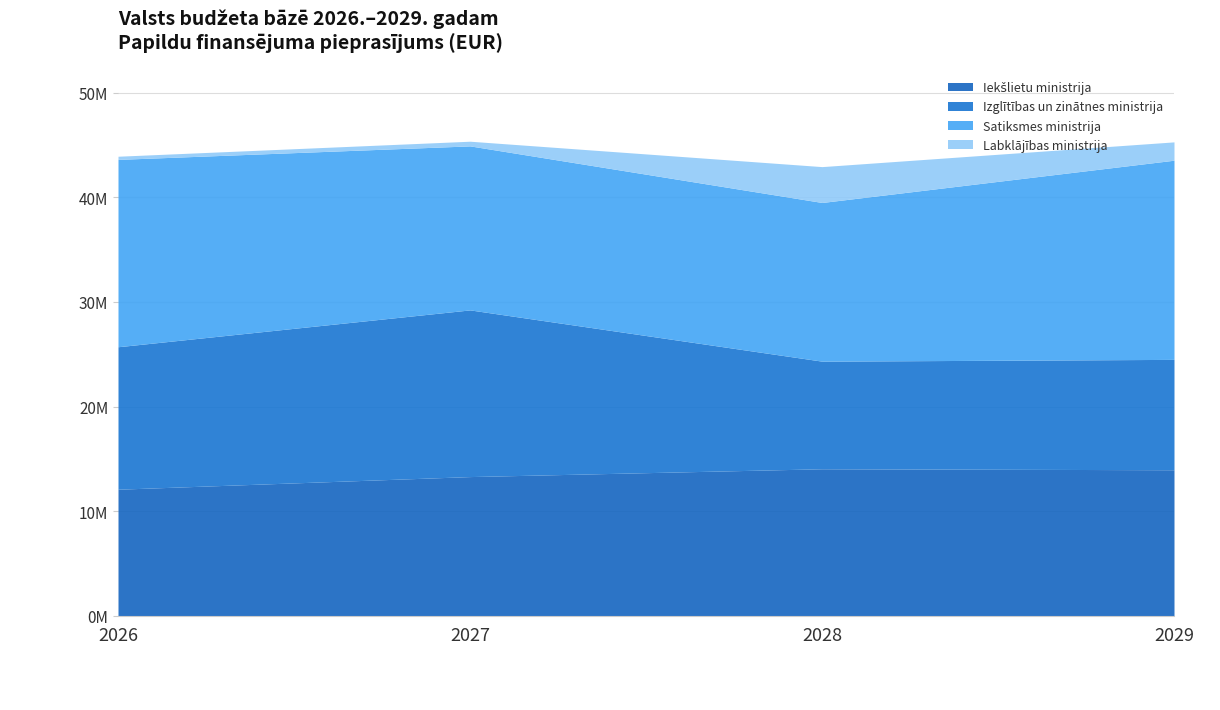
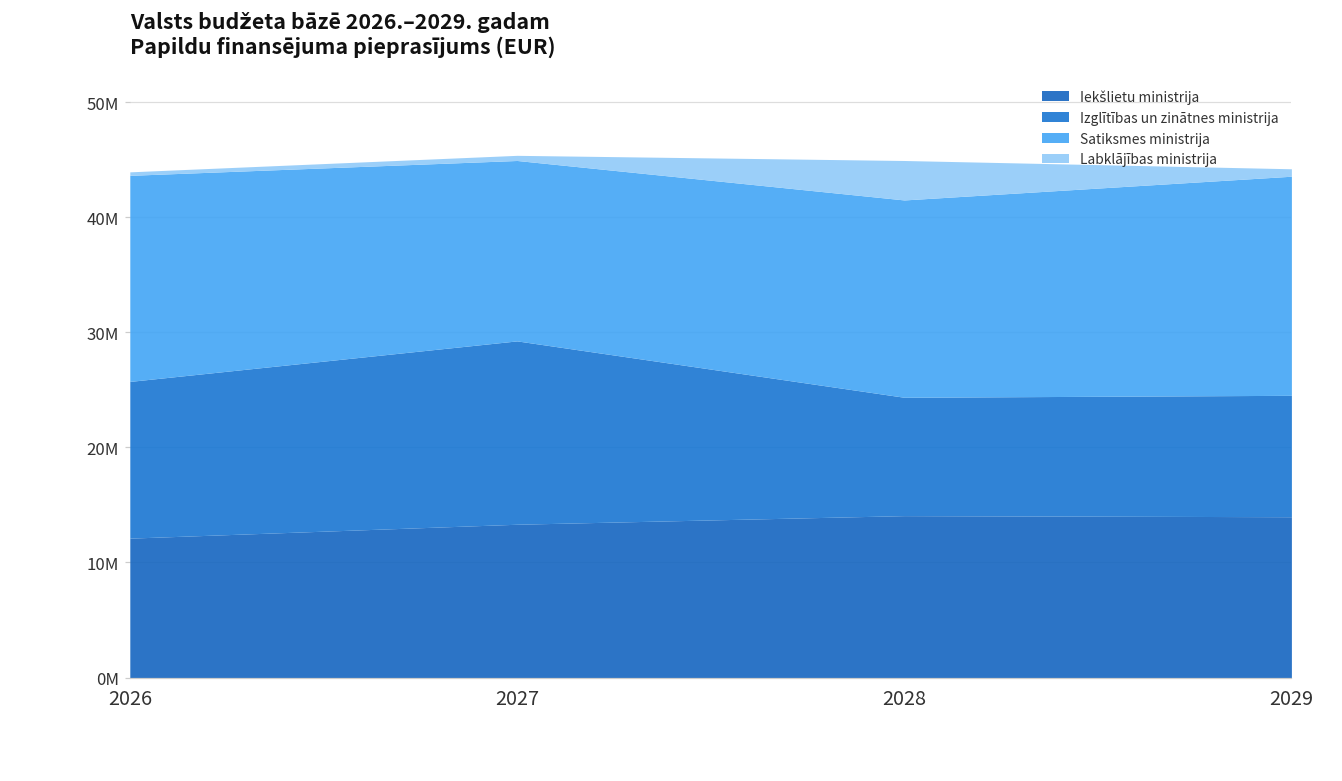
  {
    "Satiksmes ministrija": {
      "2026": 17900000,
      "2027": 15700000,
-     "2028": 15200000,
+     "2028": 17100000,
      "2029": 19000000
    },
    "Labklājības ministrija": {
      "2026": 300000,
      "2027": 400000,
      "2028": 3400000,
-     "2029": 1800000
+     "2029": 600000
    }
  }
